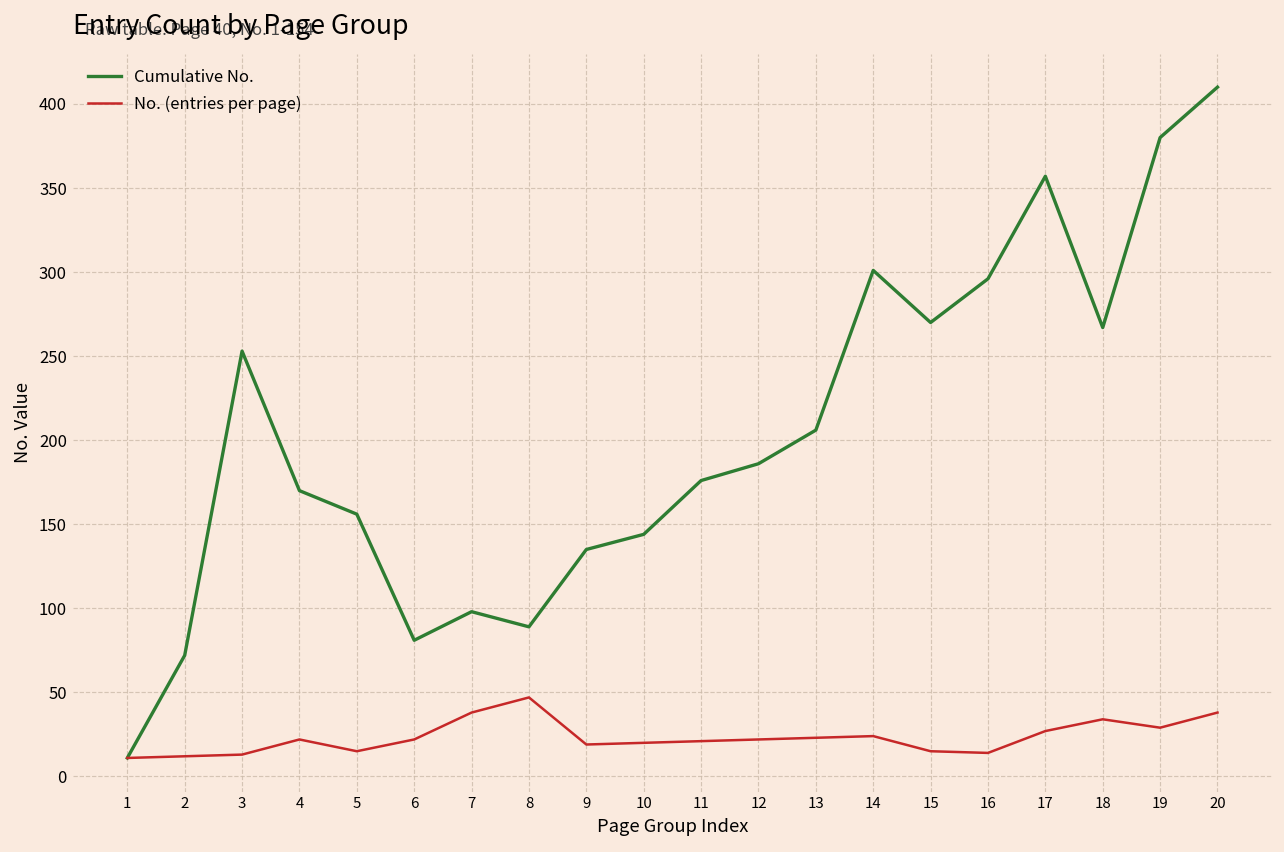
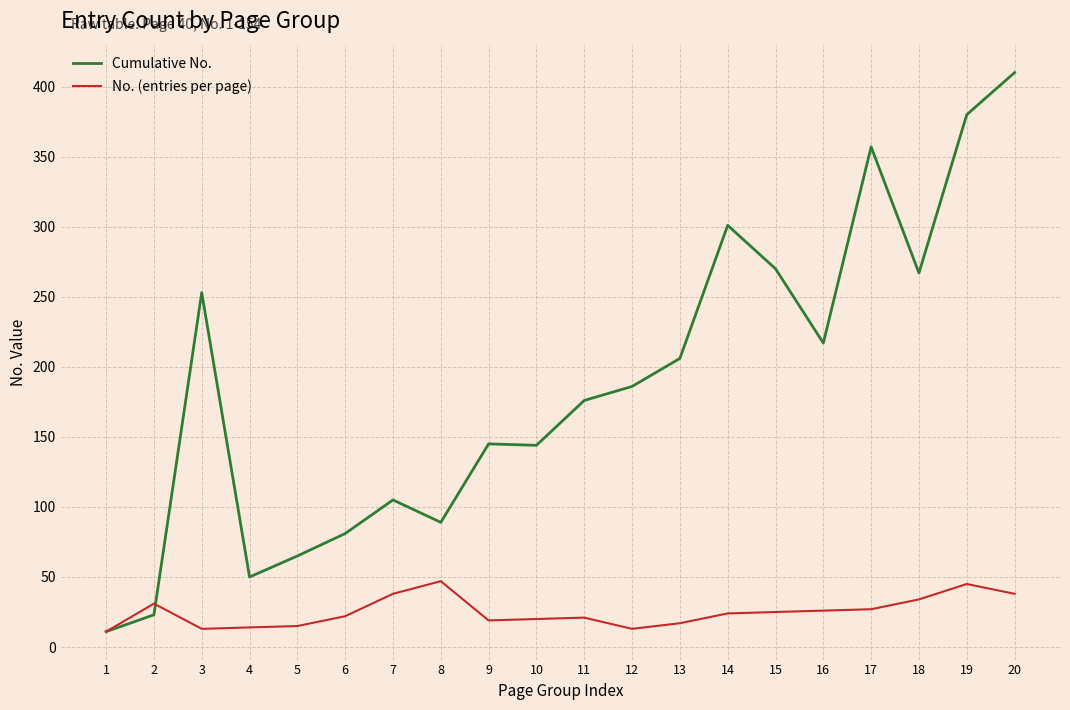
  {
    "Cumulative No.": {
-     "2": 72,
+     "2": 23,
      "3": 253,
-     "4": 170,
-     "5": 156,
+     "4": 50,
+     "5": 65,
      "6": 81,
-     "7": 98,
+     "7": 105,
      "8": 89,
-     "9": 135,
+     "9": 145,
      "10": 144,
      "11": 176,
      "12": 186,
      "13": 206,
      "14": 301,
      "15": 270,
-     "16": 296,
+     "16": 217,
      "17": 357,
      "18": 267,
      "19": 380,
      "20": 410
    },
    "No. (entries per page)": {
-     "2": 12,
+     "2": 31,
      "3": 13,
-     "4": 22,
+     "4": 14,
      "5": 15,
      "6": 22,
      "7": 38,
      "8": 47,
      "9": 19,
      "10": 20,
      "11": 21,
-     "12": 22,
-     "13": 23,
+     "12": 13,
+     "13": 17,
      "14": 24,
-     "15": 15,
-     "16": 14,
+     "15": 25,
+     "16": 26,
      "17": 27,
      "18": 34,
-     "19": 29,
+     "19": 45,
      "20": 38
    }
  }
